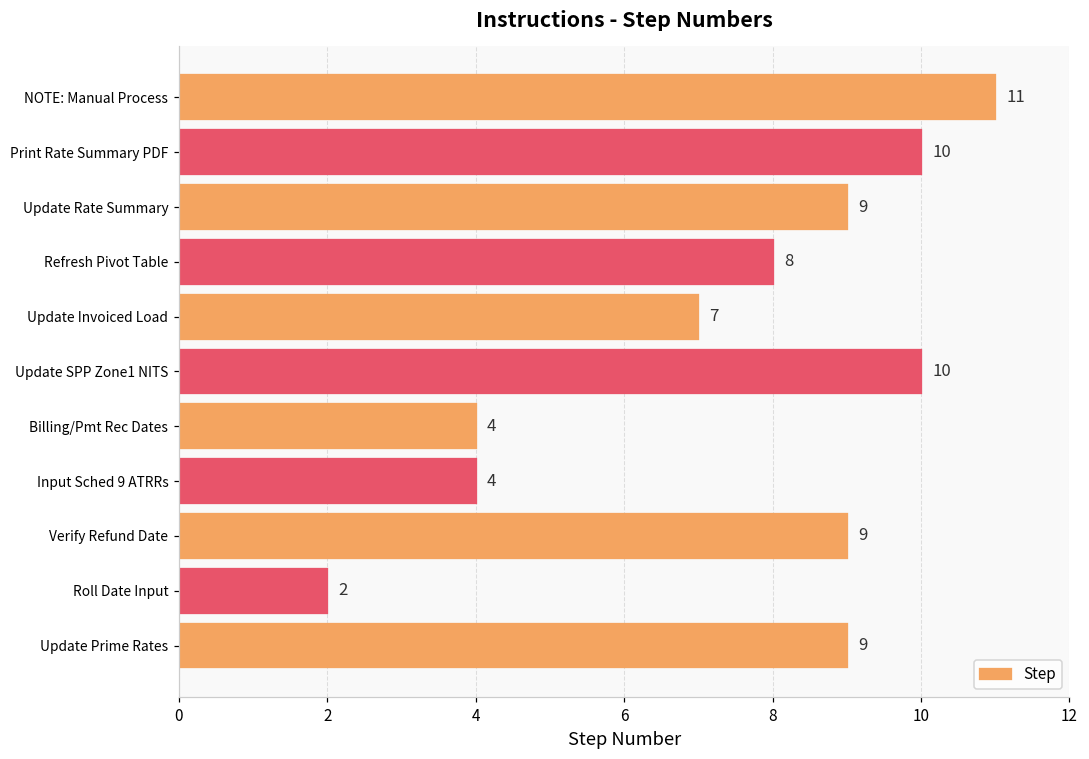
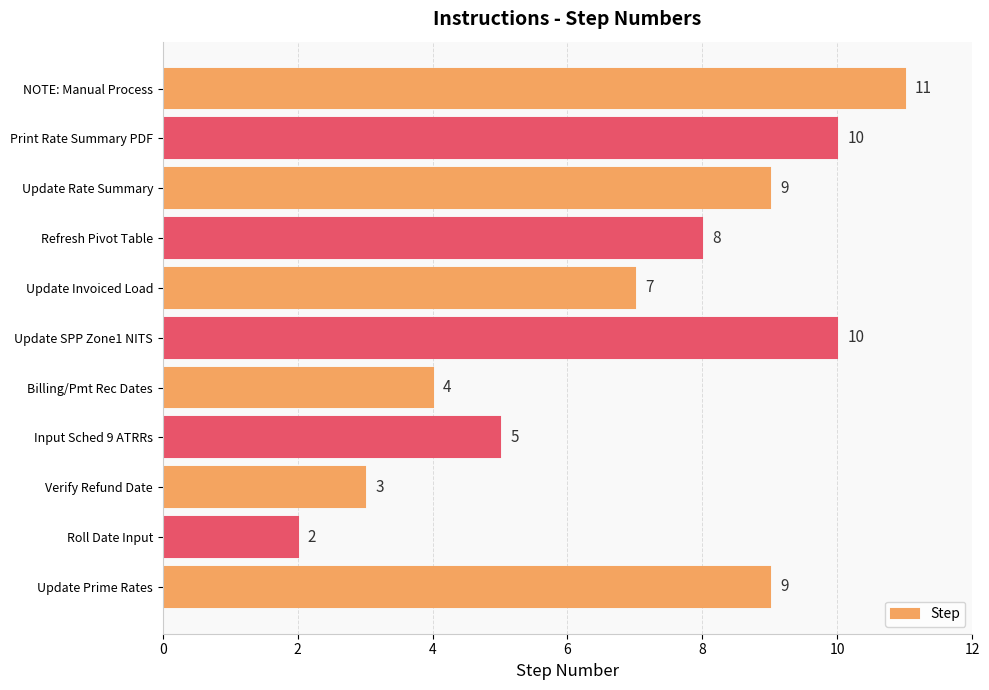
  {
    "NOTE: Manual Process": 11,
    "Print Rate Summary PDF": 10,
    "Update Rate Summary": 9,
    "Refresh Pivot Table": 8,
    "Update Invoiced Load": 7,
    "Update SPP Zone1 NITS": 10,
    "Billing/Pmt Rec Dates": 4,
-   "Input Sched 9 ATRRs": 4,
-   "Verify Refund Date": 9,
+   "Input Sched 9 ATRRs": 5,
+   "Verify Refund Date": 3,
    "Roll Date Input": 2,
    "Update Prime Rates": 9
  }
